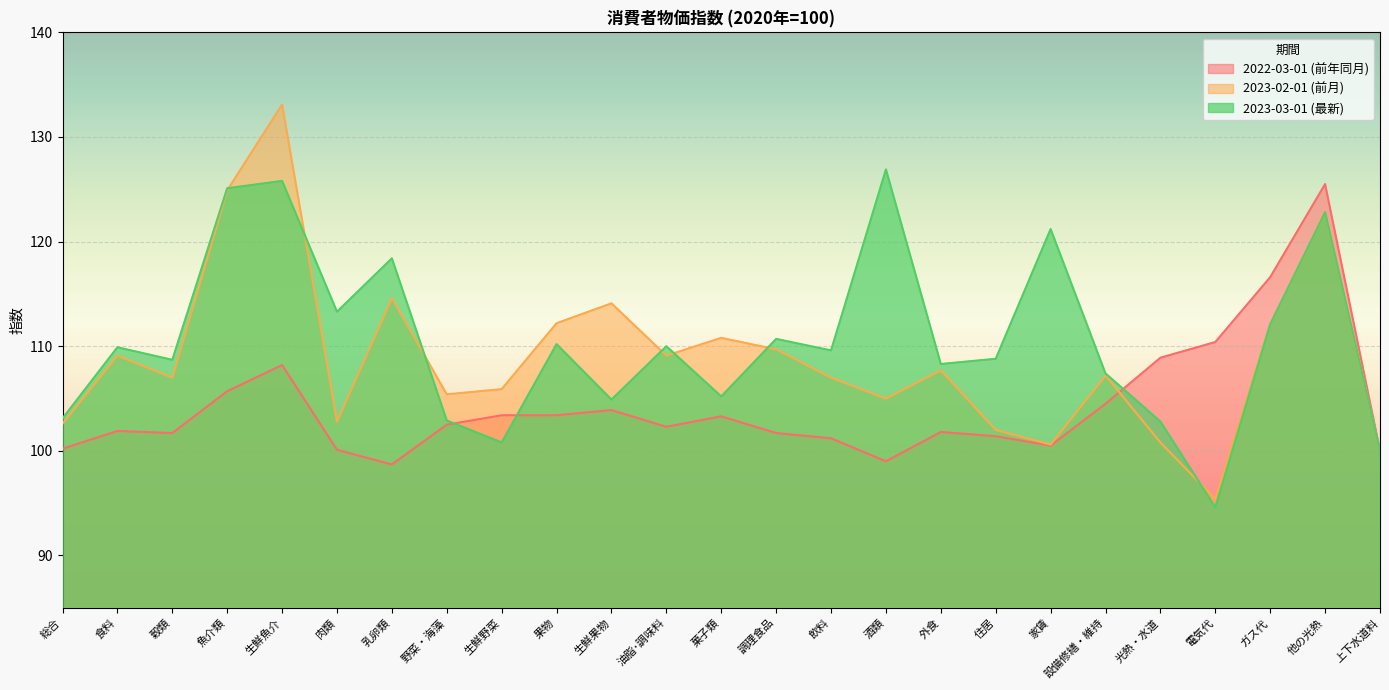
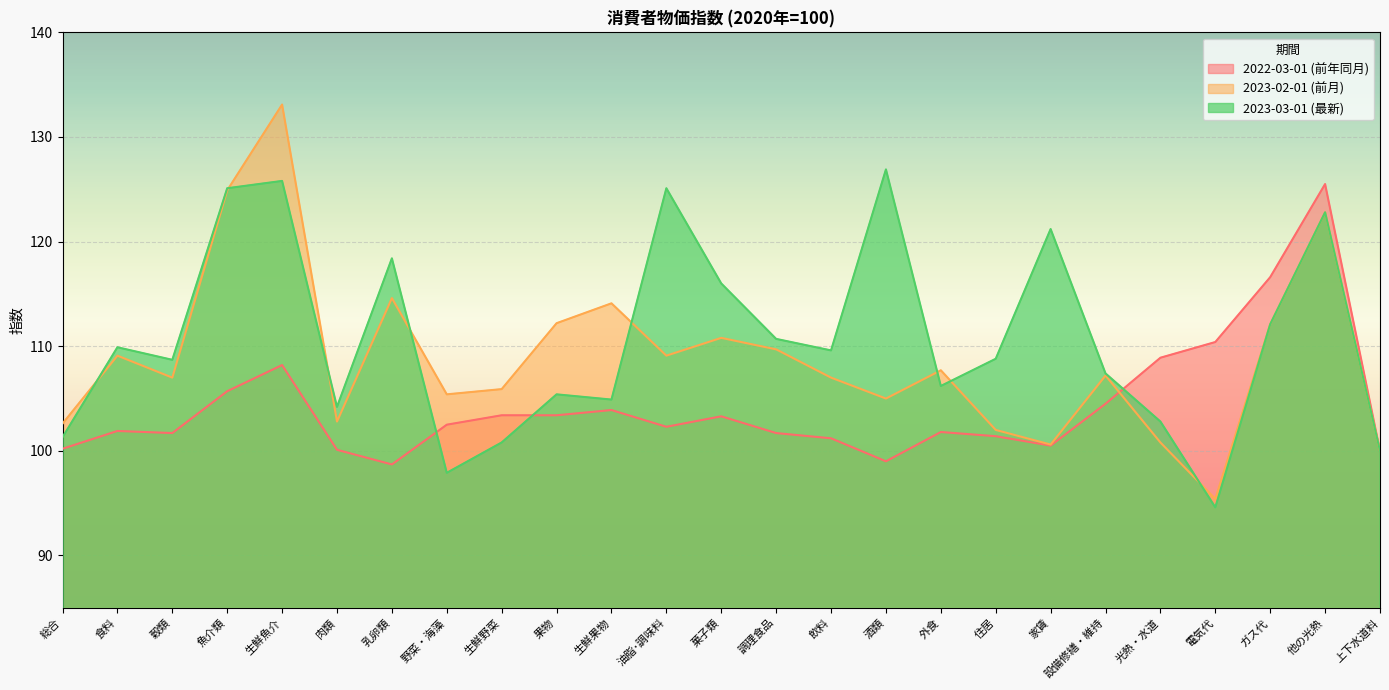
  {
    "2023-03-01 (最新)": {
-     "総合": 103.1,
+     "総合": 101.3,
      "食料": 109.9,
      "穀類": 108.7,
      "生鮮魚介": 125.8,
-     "肉類": 113.3,
+     "肉類": 104.2,
      "乳卵類": 118.4,
-     "野菜・海藻": 102.9,
+     "野菜・海藻": 97.9,
      "生鮮野菜": 100.8,
-     "果物": 110.2,
+     "果物": 105.4,
      "生鮮果物": 104.9,
-     "油脂･調味料": 110.0,
-     "菓子類": 105.2,
+     "油脂･調味料": 125.1,
+     "菓子類": 116.0,
      "調理食品": 110.7,
      "飲料": 109.6,
      "酒類": 126.9,
-     "外食": 108.3,
+     "外食": 106.2,
      "住居": 108.8,
      "家賃": 121.2,
      "光熱・水道": 102.8,
      "電気代": 94.6
    }
  }
